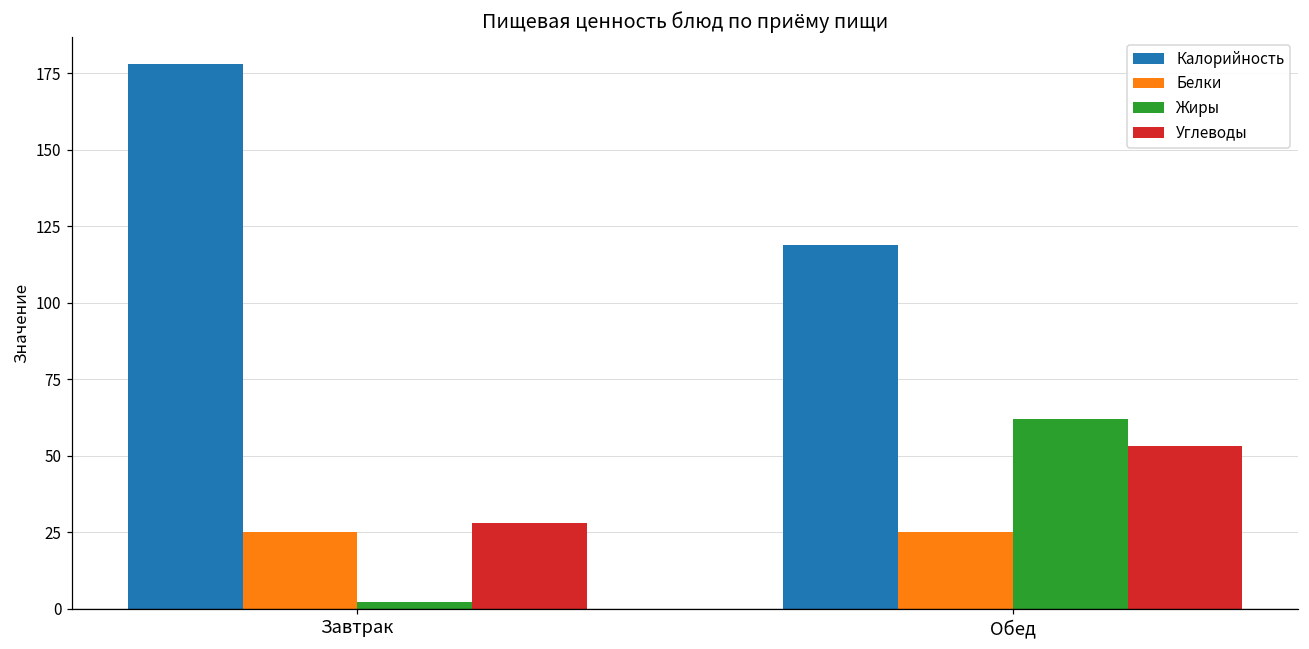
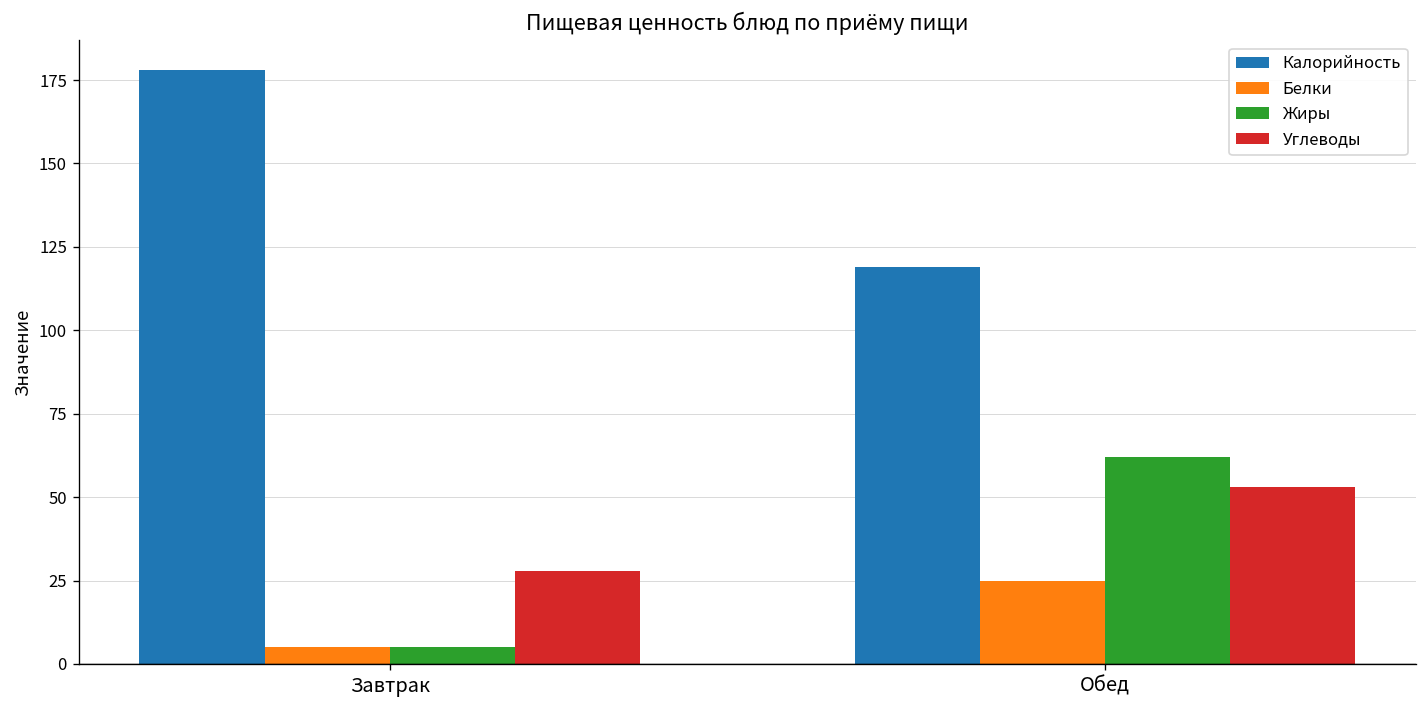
  {
    "Калорийность": {
      "Завтрак": 178,
      "Обед": 119
    },
    "Белки": {
-     "Завтрак": 25,
+     "Завтрак": 5,
      "Обед": 25
    },
    "Жиры": {
-     "Завтрак": 2,
+     "Завтрак": 5,
      "Обед": 62
    },
    "Углеводы": {
      "Завтрак": 28,
      "Обед": 53
    }
  }
